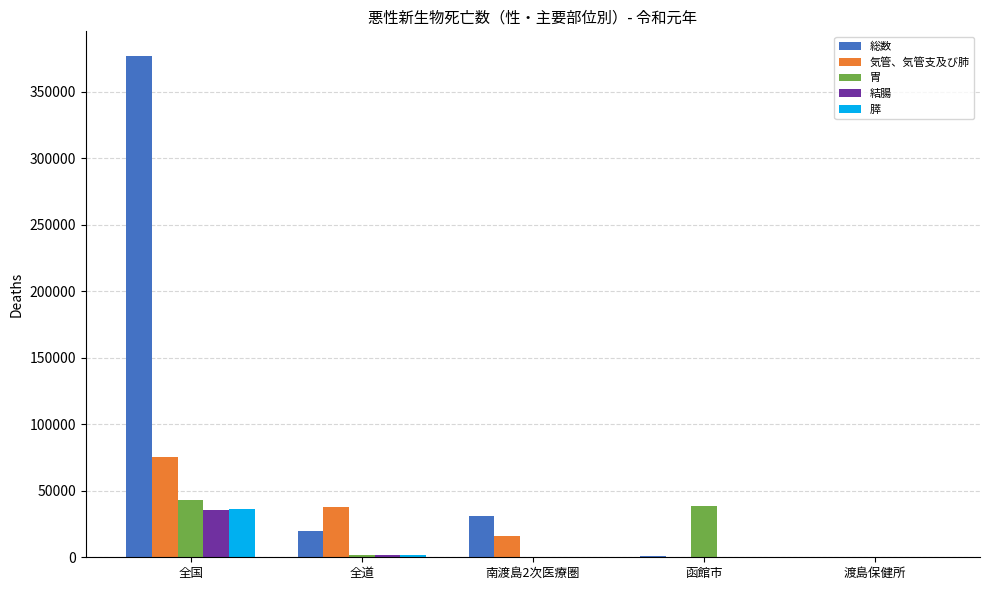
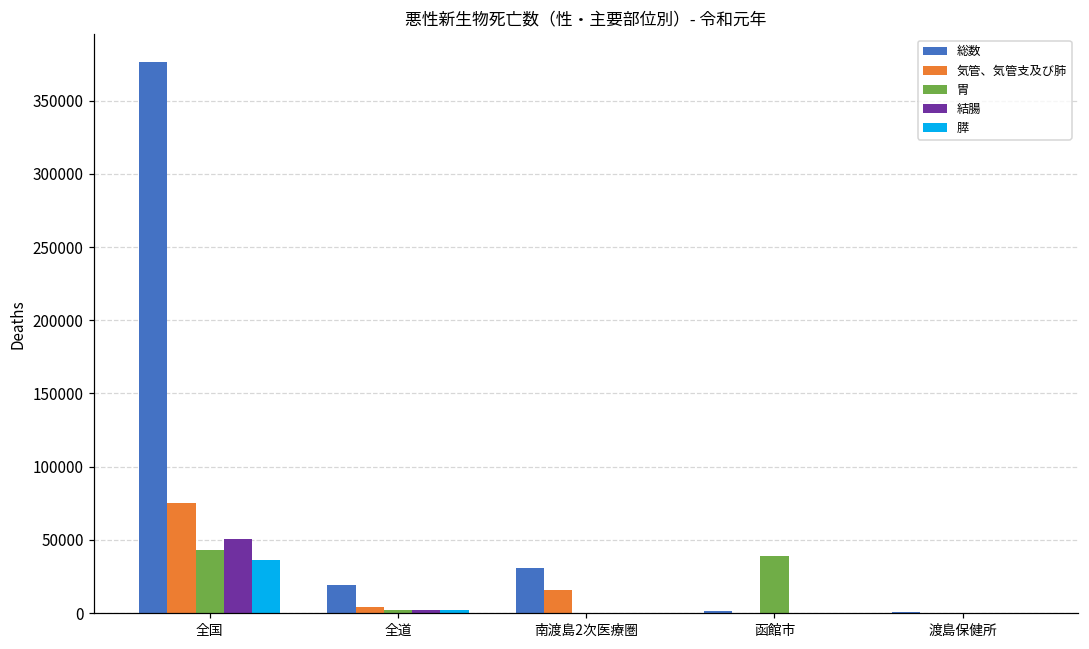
  {
    "総数": {
      "全国": 376000,
      "全道": 19000,
      "南渡島2次医療圏": 31000
    },
    "気管、気管支及び肺": {
      "全国": 75000,
-     "全道": 38000,
+     "全道": 4000,
      "南渡島2次医療圏": 16000
    },
    "胃": {
      "全国": 43000,
      "全道": 2000,
      "函館市": 39000
    },
    "結腸": {
-     "全国": 36000,
+     "全国": 51000,
      "全道": 2000
    },
    "膵": {
      "全国": 36000,
      "全道": 2000
    }
  }
